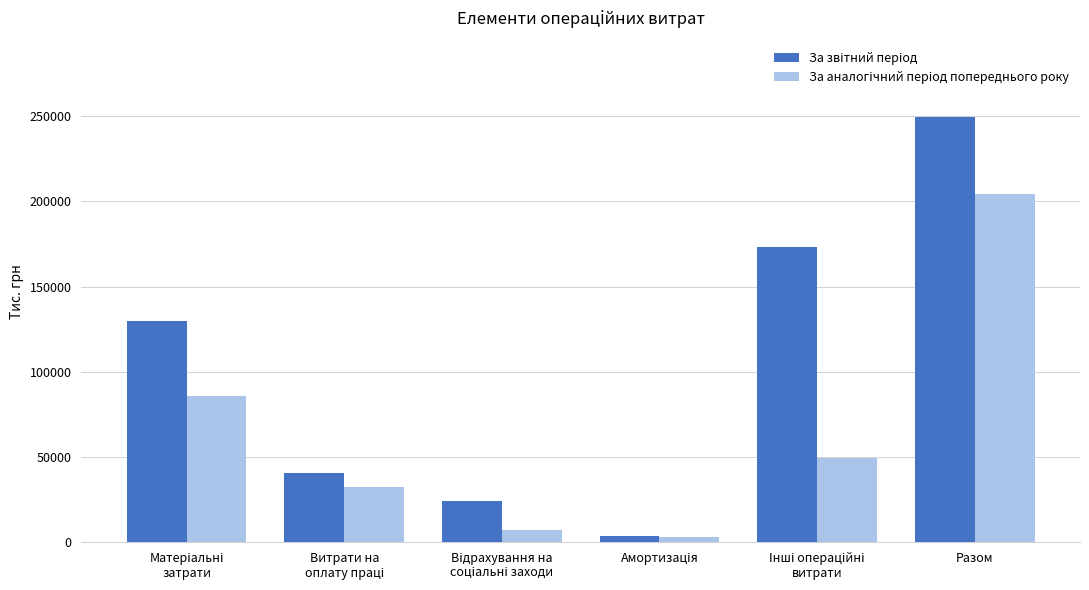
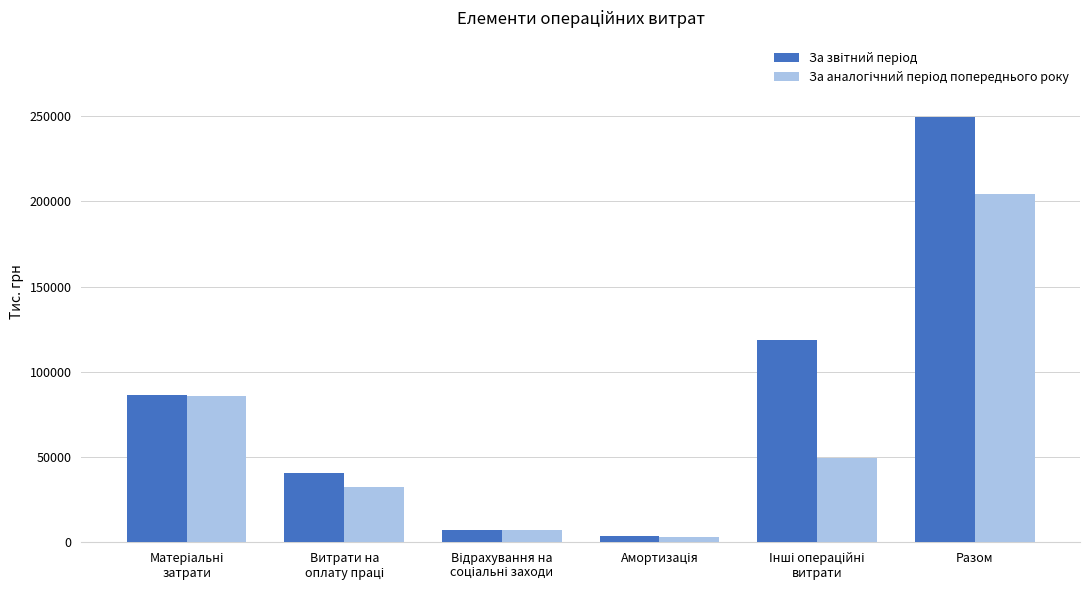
  {
    "За звітний період": {
-     "Матеріальні затрати": 130000,
+     "Матеріальні затрати": 87000,
      "Витрати на оплату праці": 41000,
-     "Відрахування на соціальні заходи": 24000,
+     "Відрахування на соціальні заходи": 7000,
      "Амортизація": 4000,
-     "Інші операційні витрати": 173000,
+     "Інші операційні витрати": 118000,
      "Разом": 249000
    },
    "За аналогічний період попереднього року": {
      "Матеріальні затрати": 86000,
      "Витрати на оплату праці": 32000,
      "Відрахування на соціальні заходи": 7000,
      "Амортизація": 3000,
      "Інші операційні витрати": 49000,
      "Разом": 204000
    }
  }
